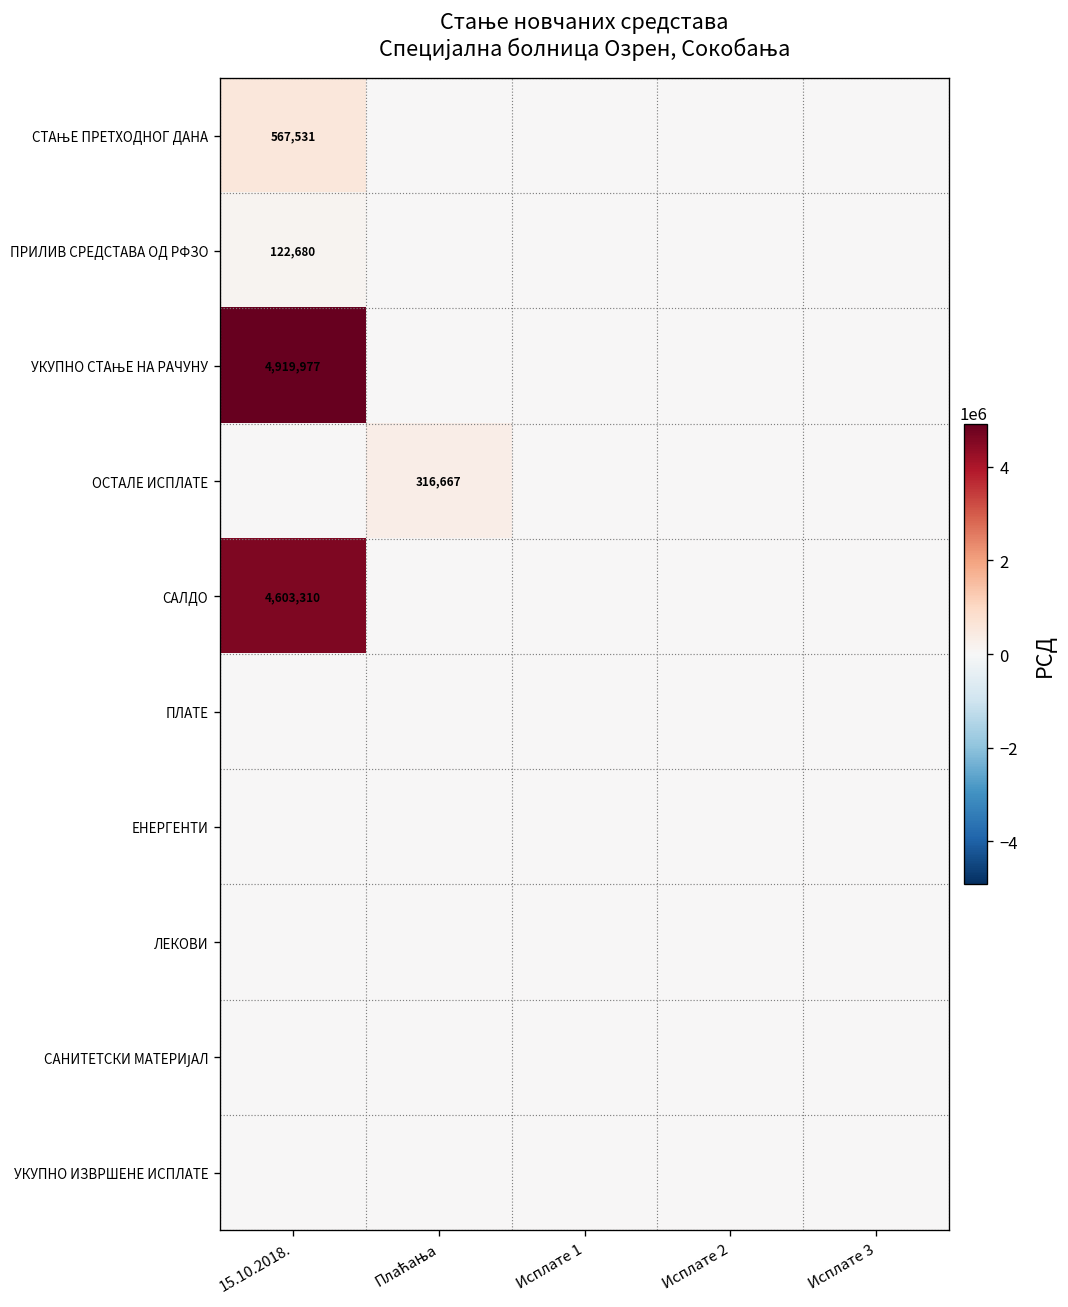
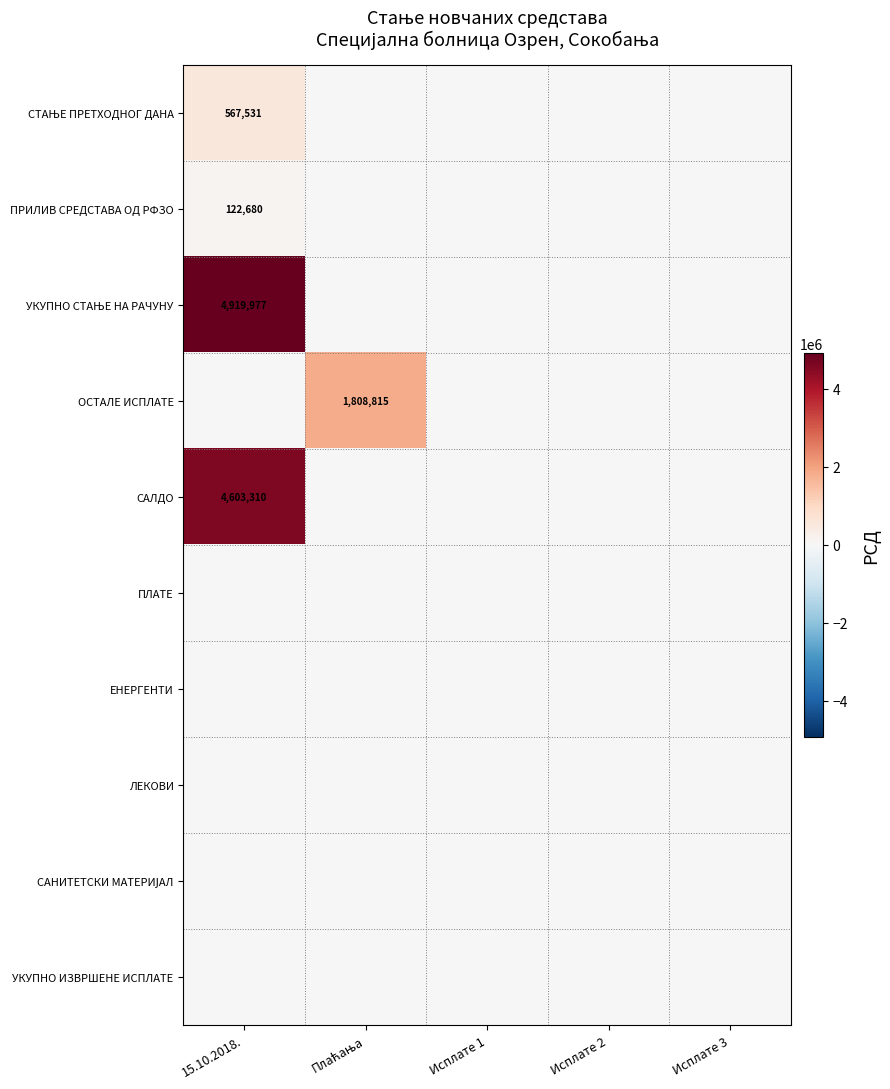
  {
    "СТАЊЕ ПРЕТХОДНОГ ДАНА": {
      "15.10.2018.": "567,531"
    },
    "ПРИЛИВ СРЕДСТАВА ОД РФЗО": {
      "15.10.2018.": "122,680"
    },
    "УКУПНО СТАЊЕ НА РАЧУНУ": {
      "15.10.2018.": "4,919,977"
    },
    "ОСТАЛЕ ИСПЛАТЕ": {
-     "Плаћања": "316,667"
+     "Плаћања": "1,808,815"
    },
    "САЛДО": {
      "15.10.2018.": "4,603,310"
    }
  }
